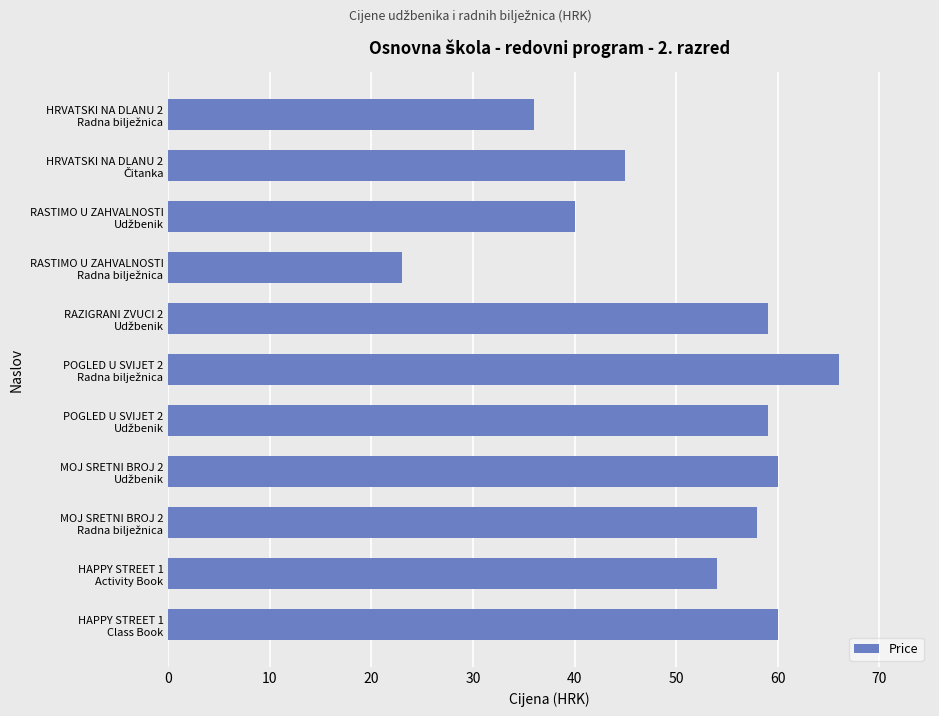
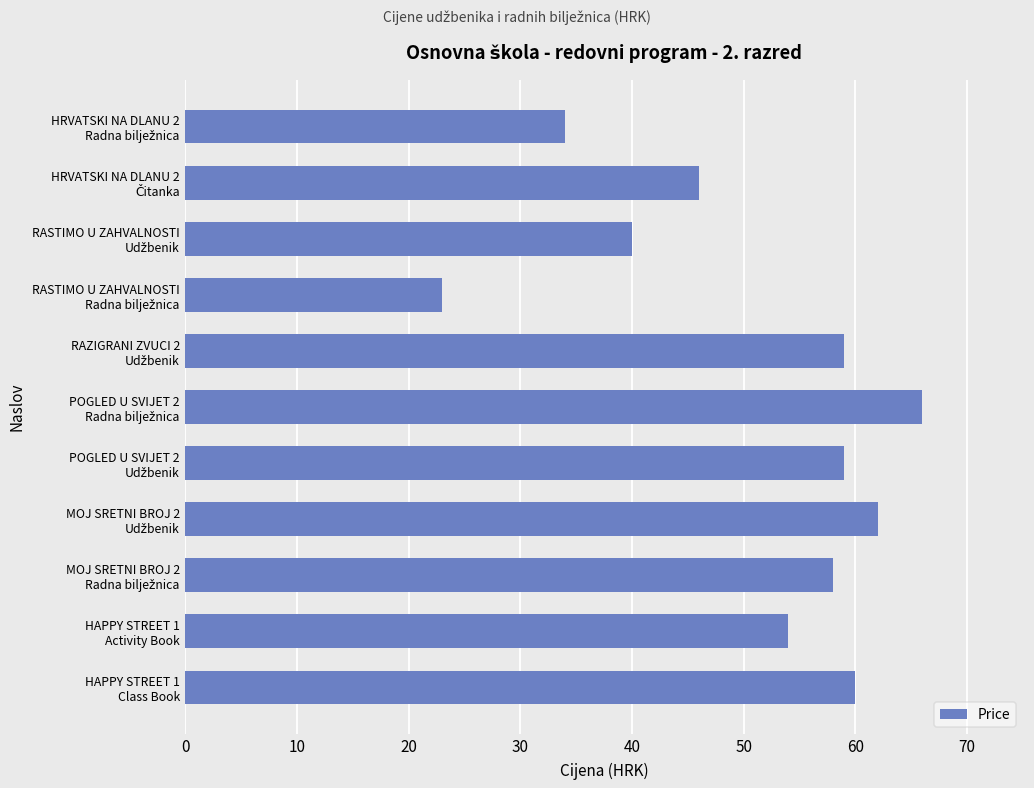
  {
-   "HRVATSKI NA DLANU 2 Radna bilježnica": 36,
-   "HRVATSKI NA DLANU 2 Čitanka": 45,
+   "HRVATSKI NA DLANU 2 Radna bilježnica": 34,
+   "HRVATSKI NA DLANU 2 Čitanka": 46,
    "RASTIMO U ZAHVALNOSTI Udžbenik": 40,
    "RASTIMO U ZAHVALNOSTI Radna bilježnica": 23,
    "RAZIGRANI ZVUCI 2 Udžbenik": 59,
    "POGLED U SVIJET 2 Radna bilježnica": 66,
    "POGLED U SVIJET 2 Udžbenik": 59,
-   "MOJ SRETNI BROJ 2 Udžbenik": 60,
+   "MOJ SRETNI BROJ 2 Udžbenik": 62,
    "MOJ SRETNI BROJ 2 Radna bilježnica": 58,
    "HAPPY STREET 1 Activity Book": 54,
    "HAPPY STREET 1 Class Book": 60
  }
